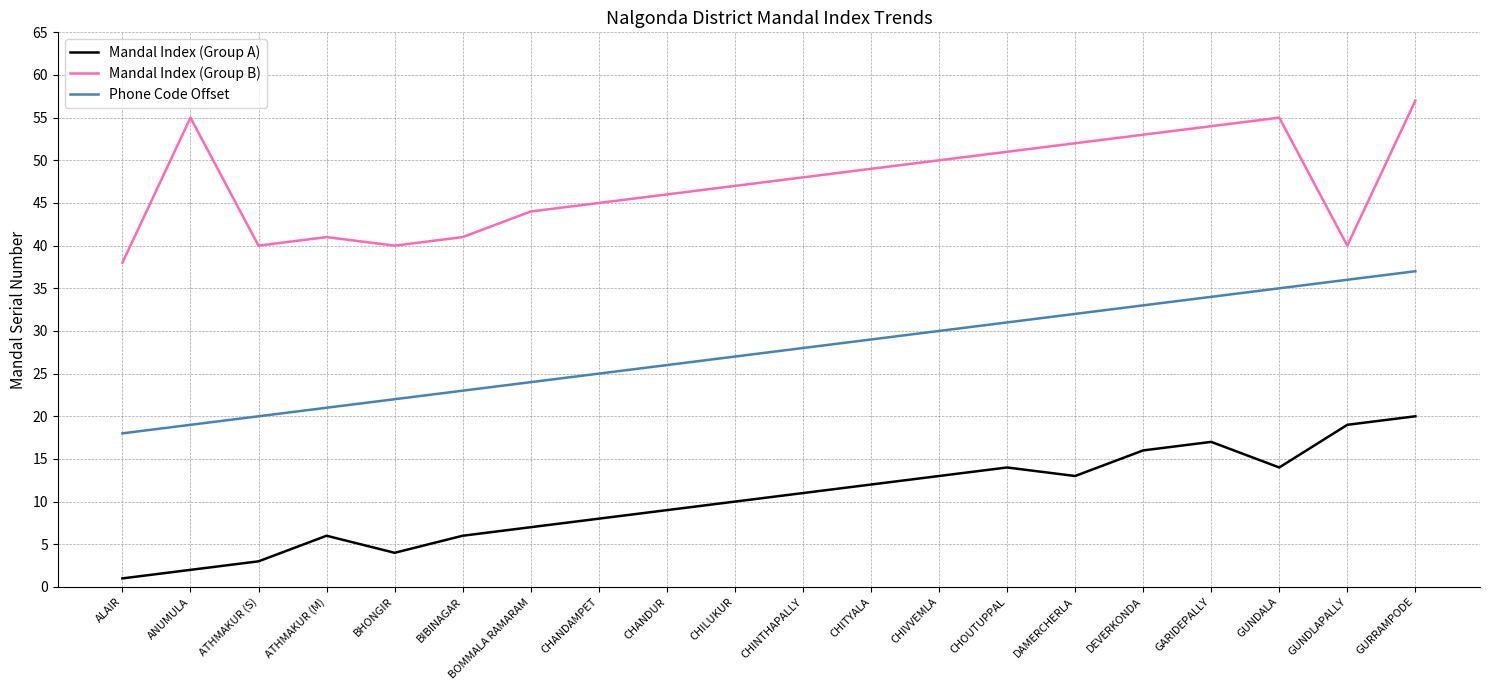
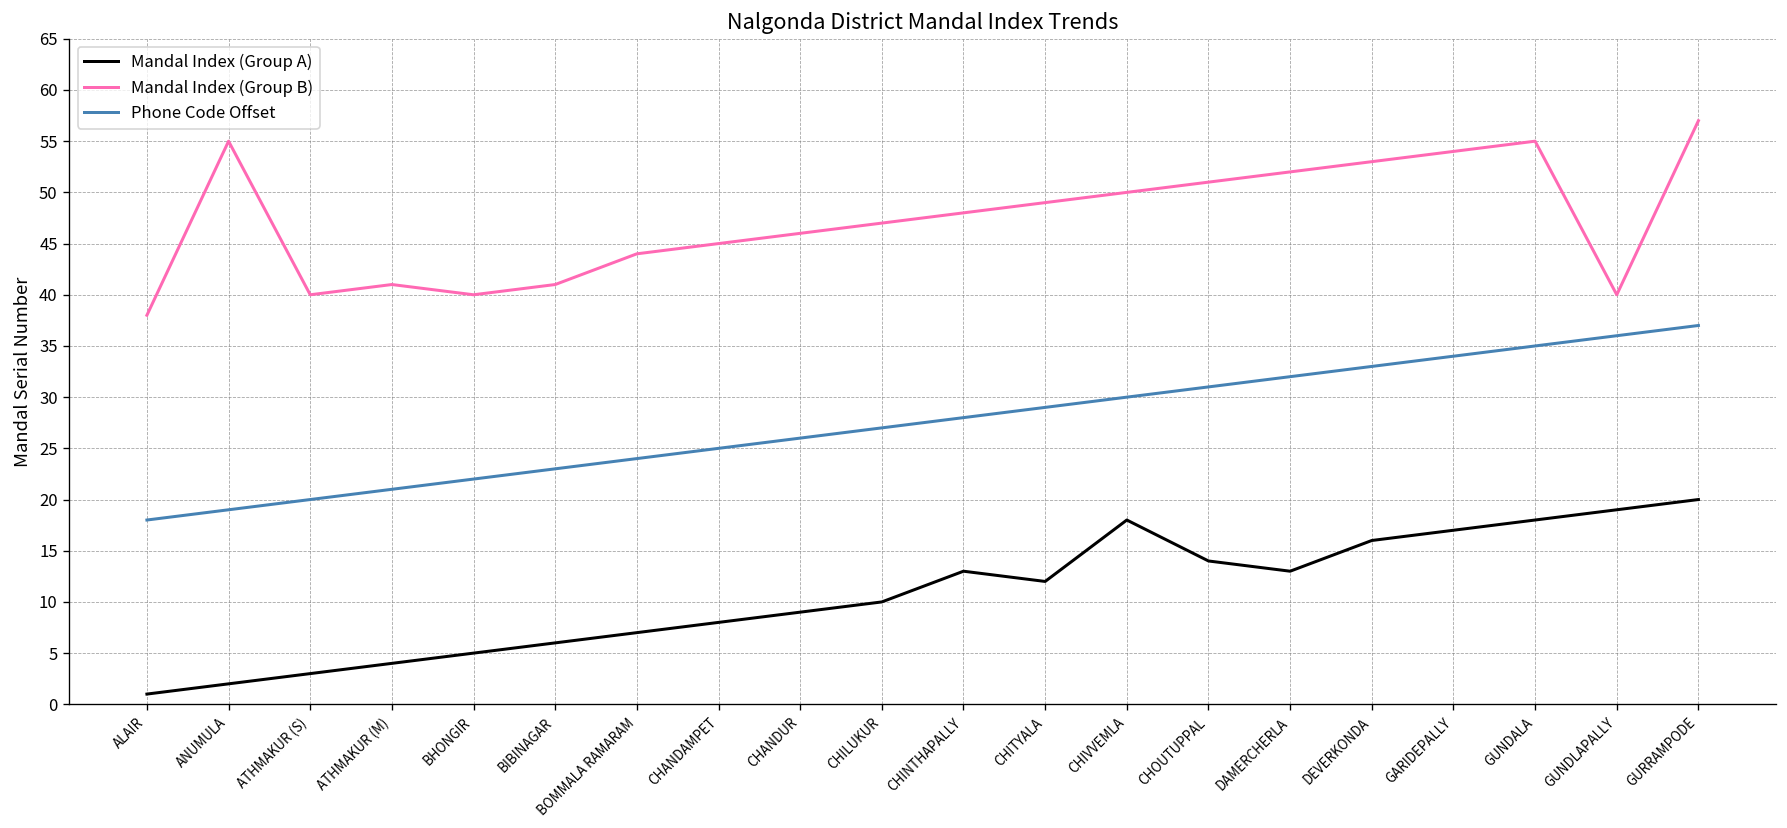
  {
    "Mandal Index (Group A)": {
      "ALAIR": 1,
      "ANUMULA": 2,
      "ATHMAKUR (S)": 3,
-     "ATHMAKUR (M)": 6,
-     "BHONGIR": 4,
+     "ATHMAKUR (M)": 4,
+     "BHONGIR": 5,
      "BIBINAGAR": 6,
      "BOMMALA RAMARAM": 7,
      "CHANDAMPET": 8,
      "CHANDUR": 9,
      "CHILUKUR": 10,
-     "CHINTHAPALLY": 11,
+     "CHINTHAPALLY": 13,
      "CHITYALA": 12,
-     "CHIVVEMLA": 13,
+     "CHIVVEMLA": 18,
      "CHOUTUPPAL": 14,
      "DAMERCHERLA": 13,
      "DEVERKONDA": 16,
      "GARIDEPALLY": 17,
-     "GUNDALA": 14,
+     "GUNDALA": 18,
      "GUNDLAPALLY": 19,
      "GURRAMPODE": 20
    },
    "Mandal Index (Group B)": {
      "ALAIR": 38,
      "ANUMULA": 55,
      "ATHMAKUR (S)": 40,
      "ATHMAKUR (M)": 41,
      "BHONGIR": 40,
      "BIBINAGAR": 41,
      "BOMMALA RAMARAM": 44,
      "CHANDAMPET": 45,
      "CHANDUR": 46,
      "CHILUKUR": 47,
      "CHINTHAPALLY": 48,
      "CHITYALA": 49,
      "CHIVVEMLA": 50,
      "CHOUTUPPAL": 51,
      "DAMERCHERLA": 52,
      "DEVERKONDA": 53,
      "GARIDEPALLY": 54,
      "GUNDALA": 55,
      "GUNDLAPALLY": 40,
      "GURRAMPODE": 57
    },
    "Phone Code Offset": {
      "ALAIR": 18,
      "ANUMULA": 19,
      "ATHMAKUR (S)": 20,
      "ATHMAKUR (M)": 21,
      "BHONGIR": 22,
      "BIBINAGAR": 23,
      "BOMMALA RAMARAM": 24,
      "CHANDAMPET": 25,
      "CHANDUR": 26,
      "CHILUKUR": 27,
      "CHINTHAPALLY": 28,
      "CHITYALA": 29,
      "CHIVVEMLA": 30,
      "CHOUTUPPAL": 31,
      "DAMERCHERLA": 32,
      "DEVERKONDA": 33,
      "GARIDEPALLY": 34,
      "GUNDALA": 35,
      "GUNDLAPALLY": 36,
      "GURRAMPODE": 37
    }
  }
